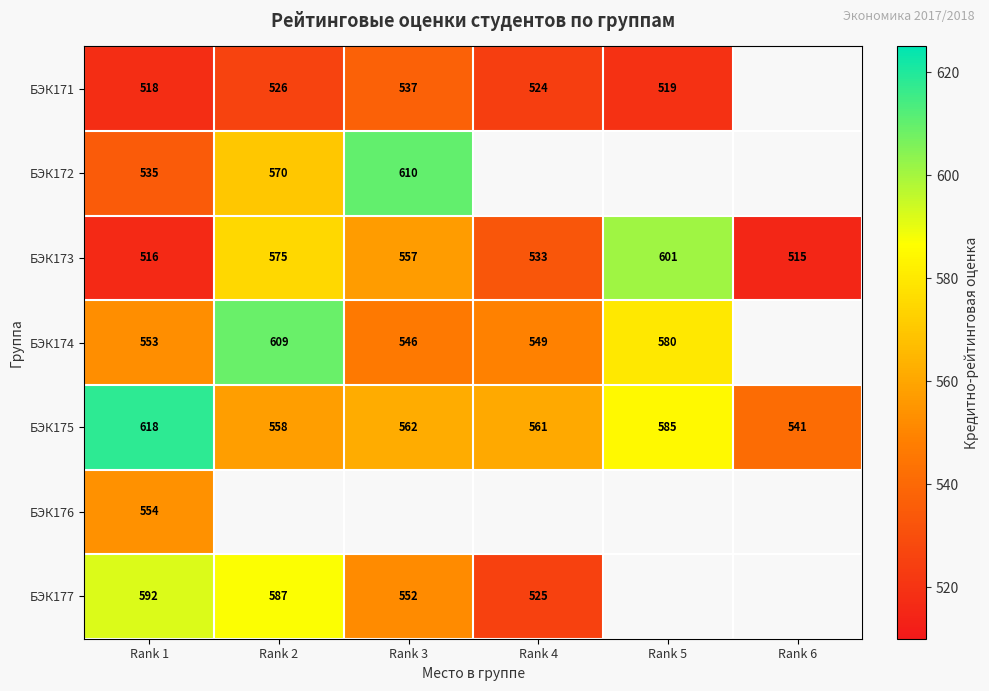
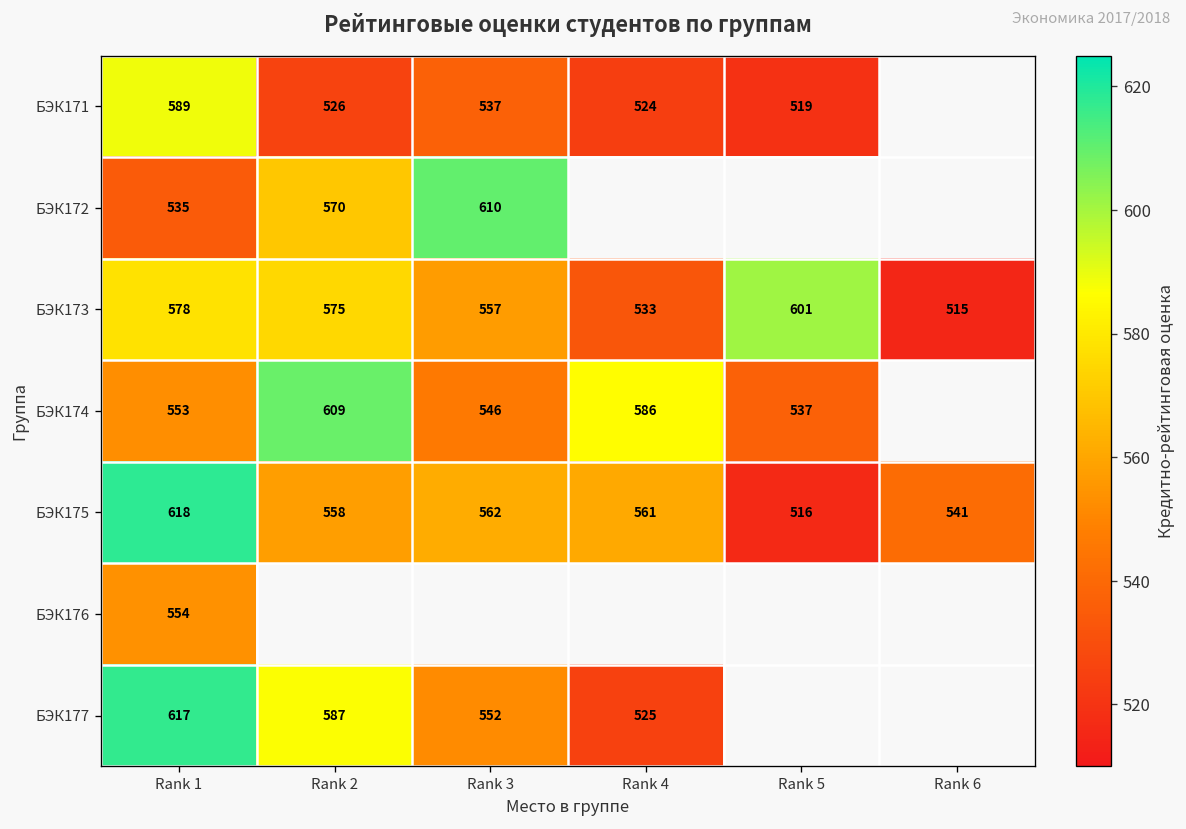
  {
    "БЭК171": {
-     "Rank 1": 518,
+     "Rank 1": 589,
      "Rank 2": 526,
      "Rank 3": 537,
      "Rank 4": 524,
      "Rank 5": 519
    },
    "БЭК172": {
      "Rank 1": 535,
      "Rank 2": 570,
      "Rank 3": 610
    },
    "БЭК173": {
-     "Rank 1": 516,
+     "Rank 1": 578,
      "Rank 2": 575,
      "Rank 3": 557,
      "Rank 4": 533,
      "Rank 5": 601,
      "Rank 6": 515
    },
    "БЭК174": {
      "Rank 1": 553,
      "Rank 2": 609,
      "Rank 3": 546,
-     "Rank 4": 549,
-     "Rank 5": 580
+     "Rank 4": 586,
+     "Rank 5": 537
    },
    "БЭК175": {
      "Rank 1": 618,
      "Rank 2": 558,
      "Rank 3": 562,
      "Rank 4": 561,
-     "Rank 5": 585,
+     "Rank 5": 516,
      "Rank 6": 541
    },
    "БЭК176": {
      "Rank 1": 554
    },
    "БЭК177": {
-     "Rank 1": 592,
+     "Rank 1": 617,
      "Rank 2": 587,
      "Rank 3": 552,
      "Rank 4": 525
    }
  }
